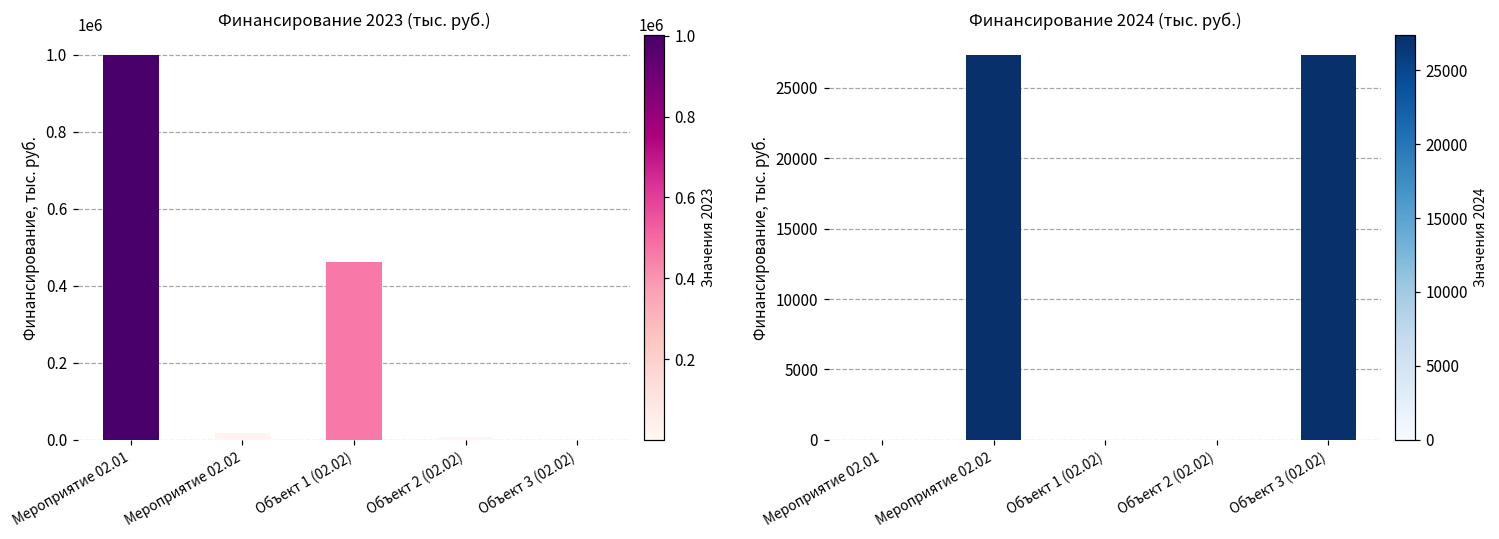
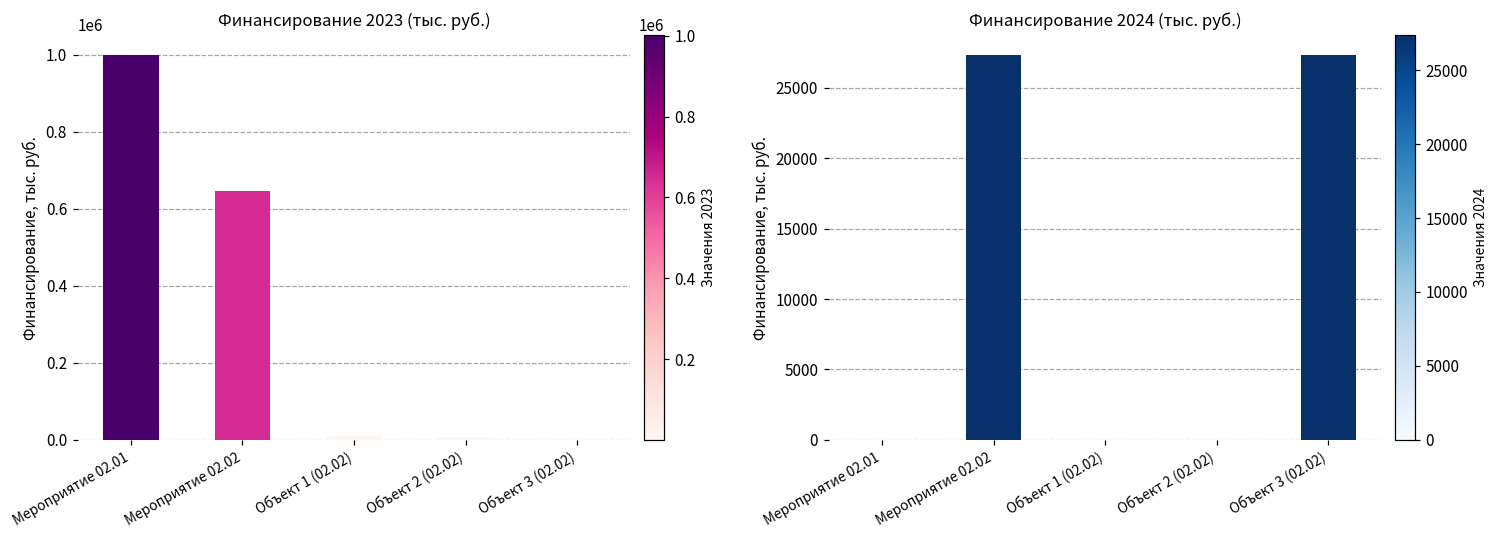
  {
    "Финансирование 2023 (тыс. руб.)": {
      "Мероприятие 02.01": 1000000,
-     "Мероприятие 02.02": 20000,
-     "Объект 1 (02.02)": 460000
+     "Мероприятие 02.02": 650000,
+     "Объект 1 (02.02)": 10000
    },
    "Финансирование 2024 (тыс. руб.)": {
      "Мероприятие 02.01": 0,
      "Мероприятие 02.02": 27400,
      "Объект 1 (02.02)": 0,
      "Объект 2 (02.02)": 0,
      "Объект 3 (02.02)": 27400
    }
  }
